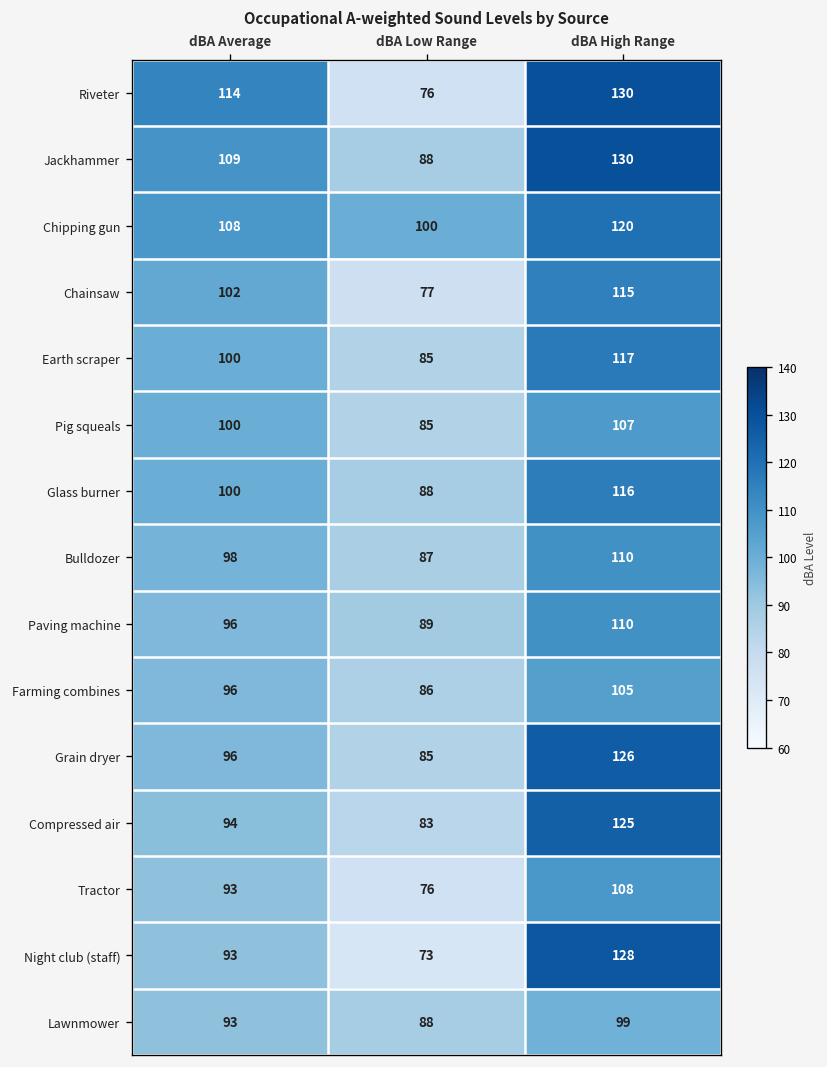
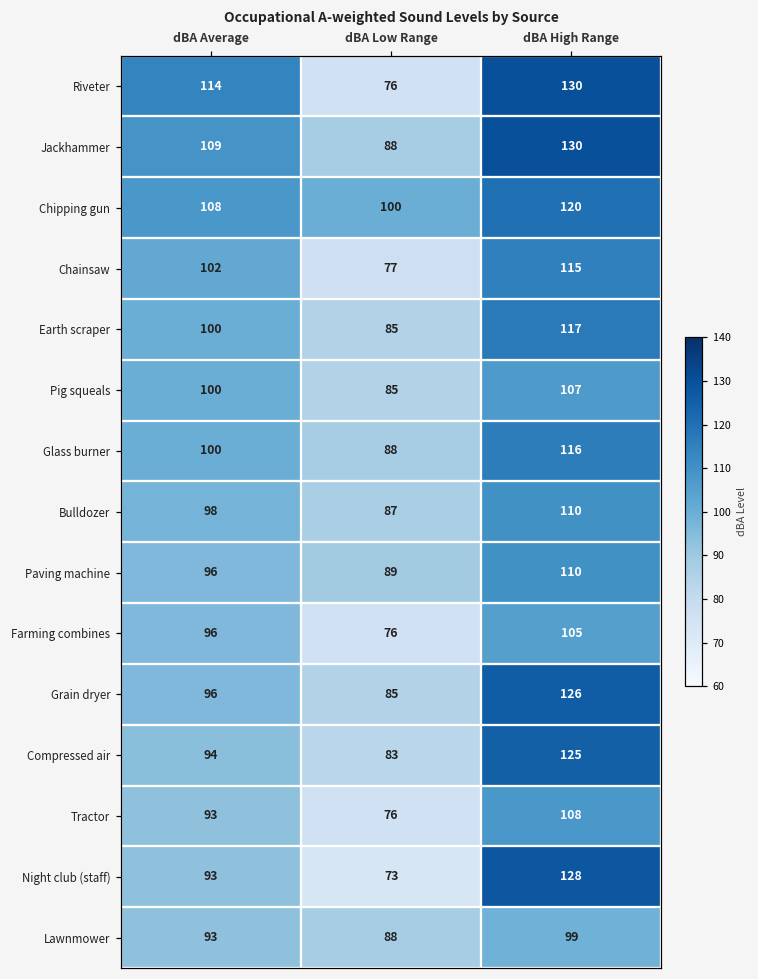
  {
    "Riveter": {
      "dBA Average": 114,
      "dBA Low Range": 76,
      "dBA High Range": 130
    },
    "Jackhammer": {
      "dBA Average": 109,
      "dBA Low Range": 88,
      "dBA High Range": 130
    },
    "Chipping gun": {
      "dBA Average": 108,
      "dBA Low Range": 100,
      "dBA High Range": 120
    },
    "Chainsaw": {
      "dBA Average": 102,
      "dBA Low Range": 77,
      "dBA High Range": 115
    },
    "Earth scraper": {
      "dBA Average": 100,
      "dBA Low Range": 85,
      "dBA High Range": 117
    },
    "Pig squeals": {
      "dBA Average": 100,
      "dBA Low Range": 85,
      "dBA High Range": 107
    },
    "Glass burner": {
      "dBA Average": 100,
      "dBA Low Range": 88,
      "dBA High Range": 116
    },
    "Bulldozer": {
      "dBA Average": 98,
      "dBA Low Range": 87,
      "dBA High Range": 110
    },
    "Paving machine": {
      "dBA Average": 96,
      "dBA Low Range": 89,
      "dBA High Range": 110
    },
    "Farming combines": {
      "dBA Average": 96,
-     "dBA Low Range": 86,
+     "dBA Low Range": 76,
      "dBA High Range": 105
    },
    "Grain dryer": {
      "dBA Average": 96,
      "dBA Low Range": 85,
      "dBA High Range": 126
    },
    "Compressed air": {
      "dBA Average": 94,
      "dBA Low Range": 83,
      "dBA High Range": 125
    },
    "Tractor": {
      "dBA Average": 93,
      "dBA Low Range": 76,
      "dBA High Range": 108
    },
    "Night club (staff)": {
      "dBA Average": 93,
      "dBA Low Range": 73,
      "dBA High Range": 128
    },
    "Lawnmower": {
      "dBA Average": 93,
      "dBA Low Range": 88,
      "dBA High Range": 99
    }
  }
